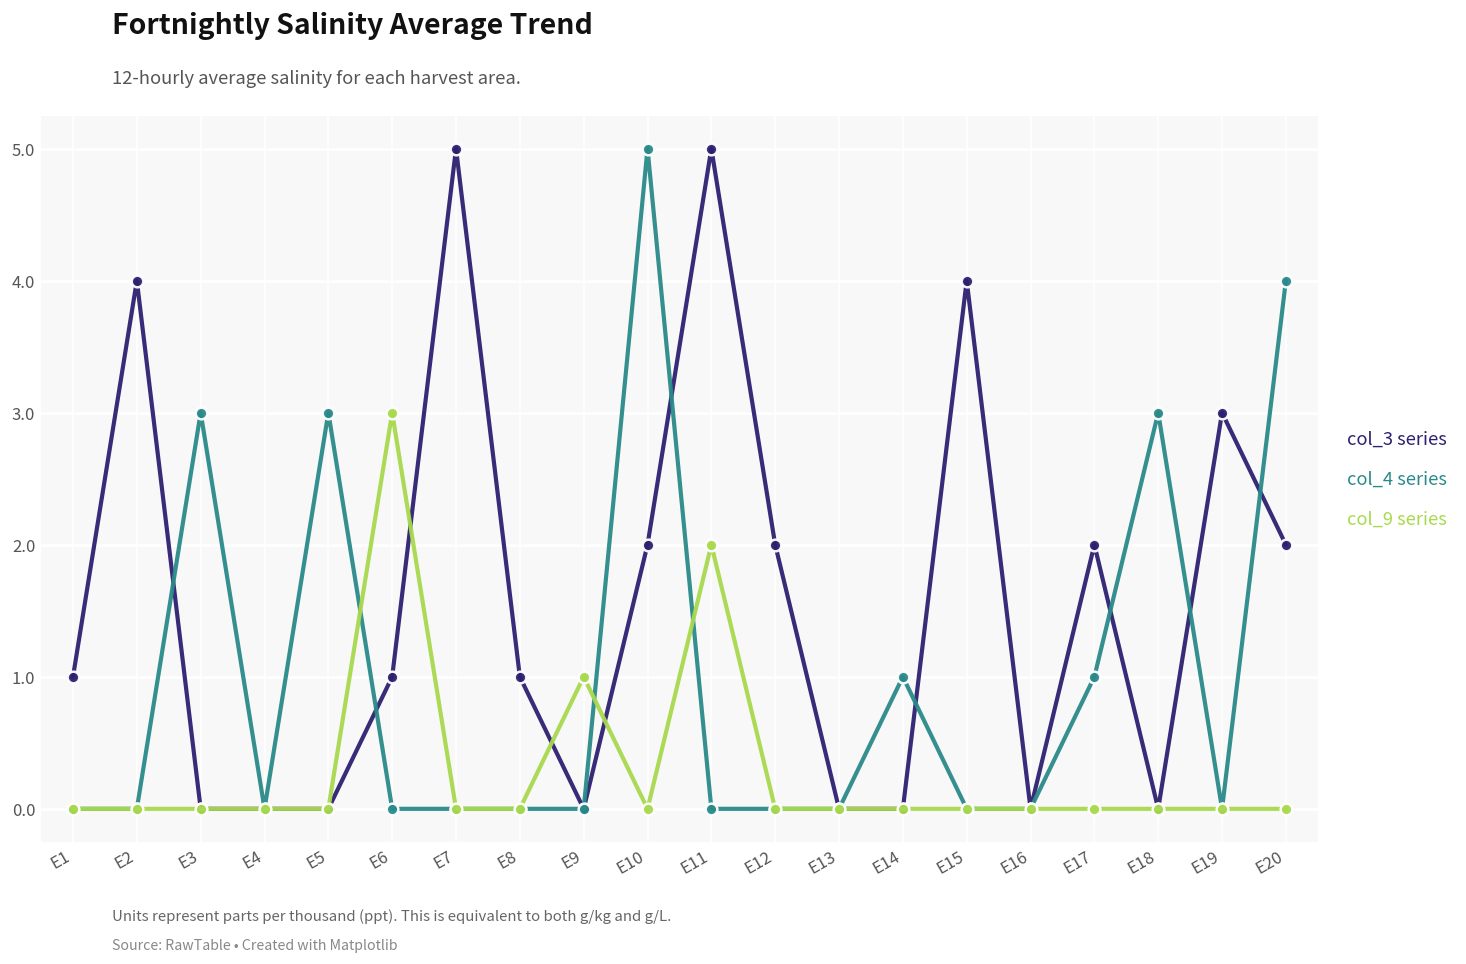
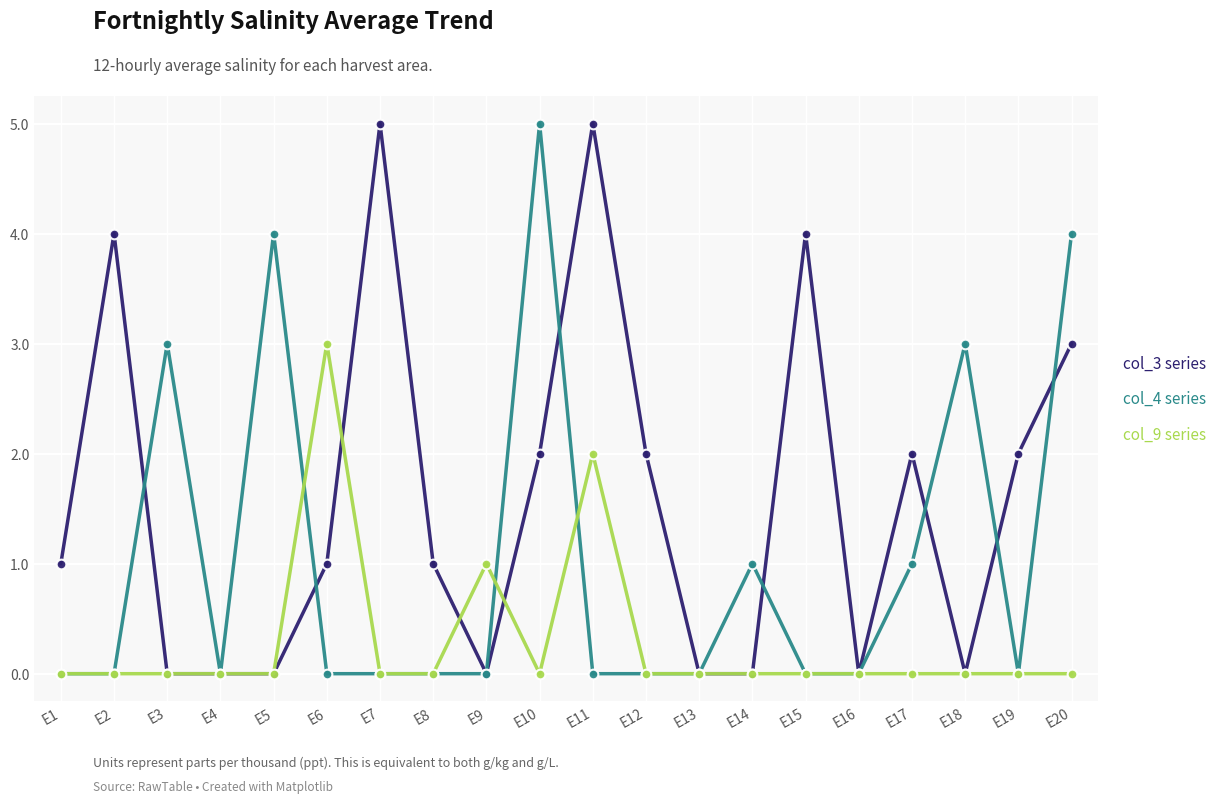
  {
    "col_3 series": {
      "E1": 1,
      "E2": 4,
      "E6": 1,
      "E7": 5,
      "E8": 1,
      "E10": 2,
      "E11": 5,
      "E12": 2,
      "E15": 4,
      "E17": 2,
-     "E19": 3,
-     "E20": 2
+     "E19": 2,
+     "E20": 3
    },
    "col_4 series": {
      "E3": 3,
-     "E5": 3,
+     "E5": 4,
      "E6": 0,
      "E10": 5,
      "E11": 0,
      "E14": 1,
      "E17": 1,
      "E18": 3,
      "E20": 4
    },
    "col_9 series": {
      "E6": 3,
      "E9": 1,
      "E10": 0,
      "E11": 2,
      "E17": 0,
      "E20": 0
    }
  }
